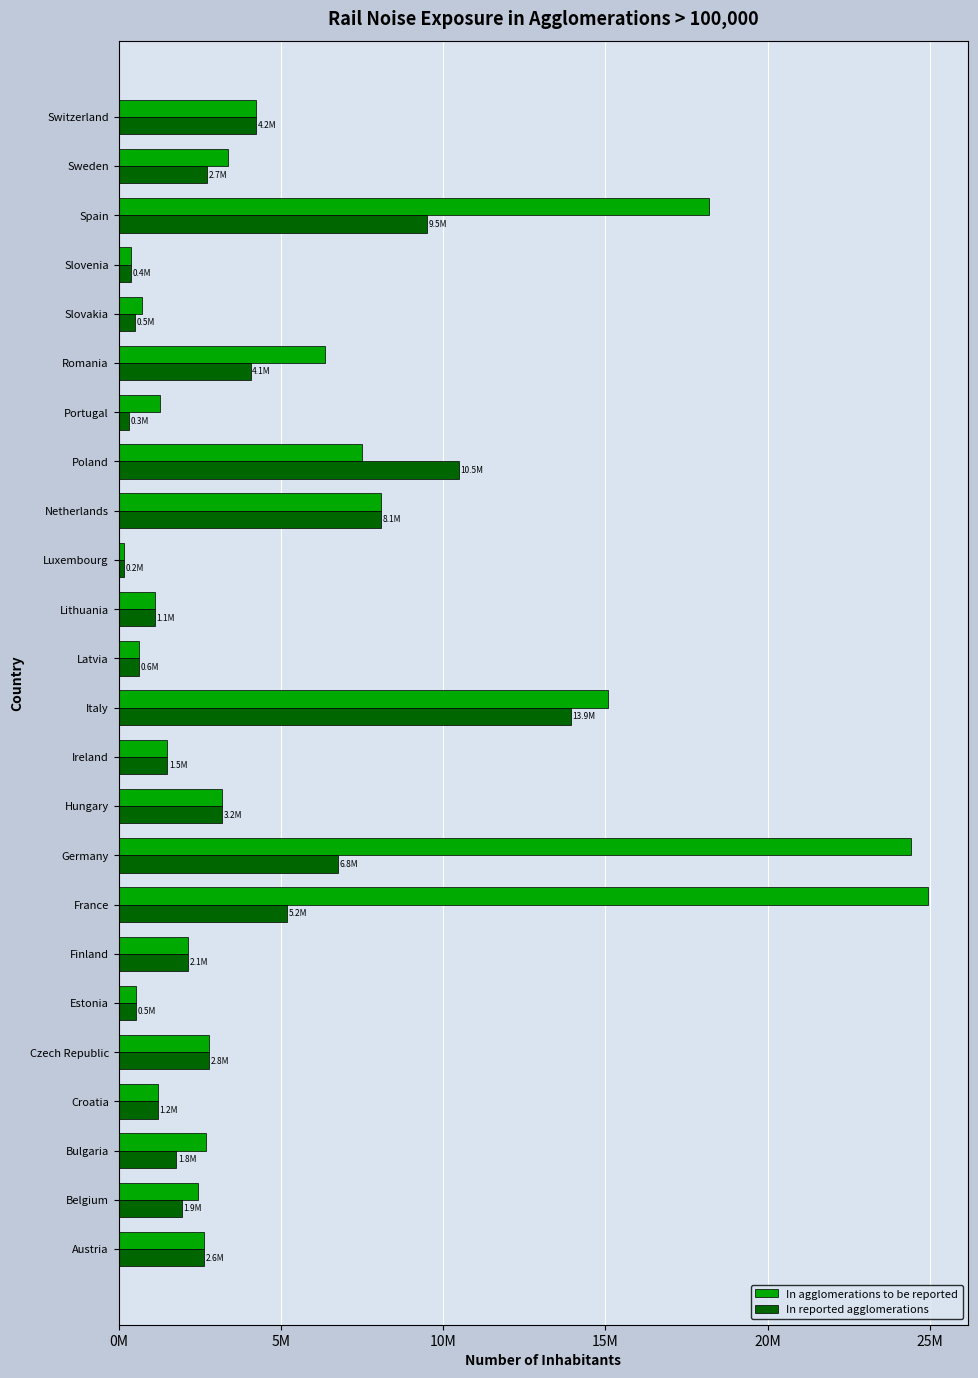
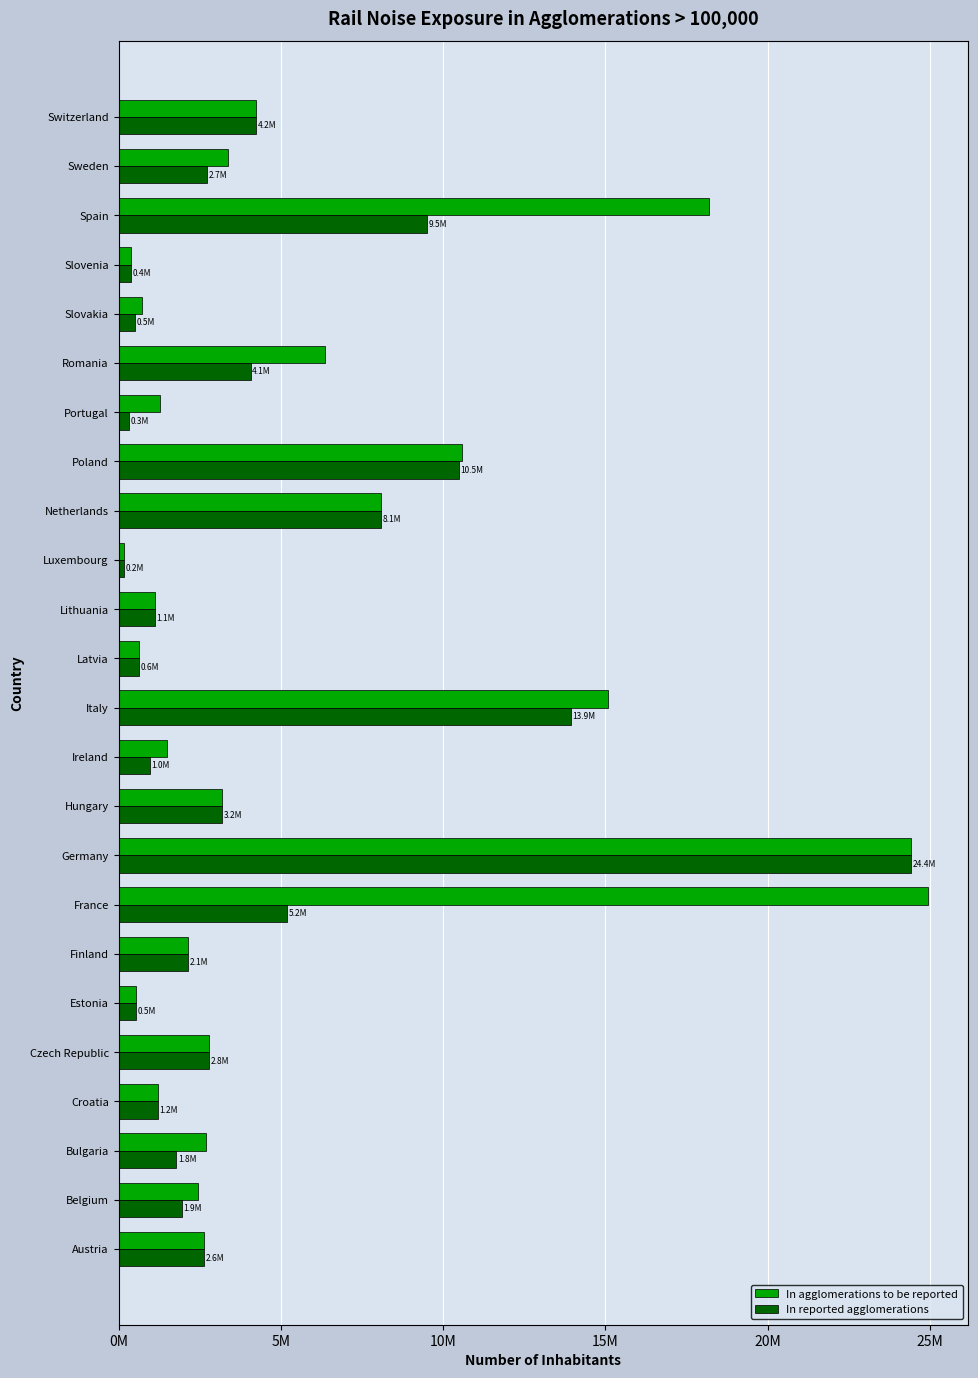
  {
    "In agglomerations to be reported": {
      "Sweden": "3400000",
      "Spain": "18200000",
      "Slovakia": "700000",
      "Romania": "6400000",
      "Portugal": "1300000",
-     "Poland": "7500000",
+     "Poland": "10600000",
      "Italy": "15100000",
      "Germany": "24400000",
      "France": "24900000",
      "Bulgaria": "2700000",
      "Belgium": "2500000"
    },
    "In reported agglomerations": {
      "Switzerland": "4.2M",
      "Sweden": "2.7M",
      "Spain": "9.5M",
      "Slovenia": "0.4M",
      "Slovakia": "0.5M",
      "Romania": "4.1M",
      "Portugal": "0.3M",
      "Poland": "10.5M",
      "Netherlands": "8.1M",
      "Luxembourg": "0.2M",
      "Lithuania": "1.1M",
      "Latvia": "0.6M",
      "Italy": "13.9M",
-     "Ireland": "1.5M",
+     "Ireland": "1.0M",
      "Hungary": "3.2M",
-     "Germany": "6.8M",
+     "Germany": "24.4M",
      "France": "5.2M",
      "Finland": "2.1M",
      "Estonia": "0.5M",
      "Czech Republic": "2.8M",
      "Croatia": "1.2M",
      "Bulgaria": "1.8M",
      "Belgium": "1.9M",
      "Austria": "2.6M"
    }
  }
